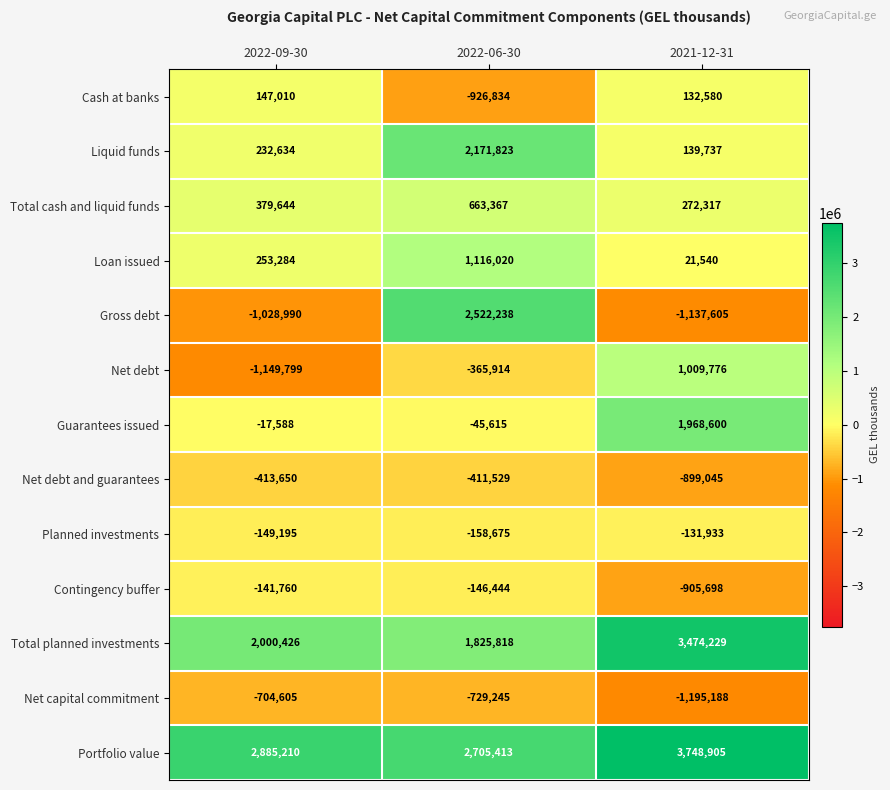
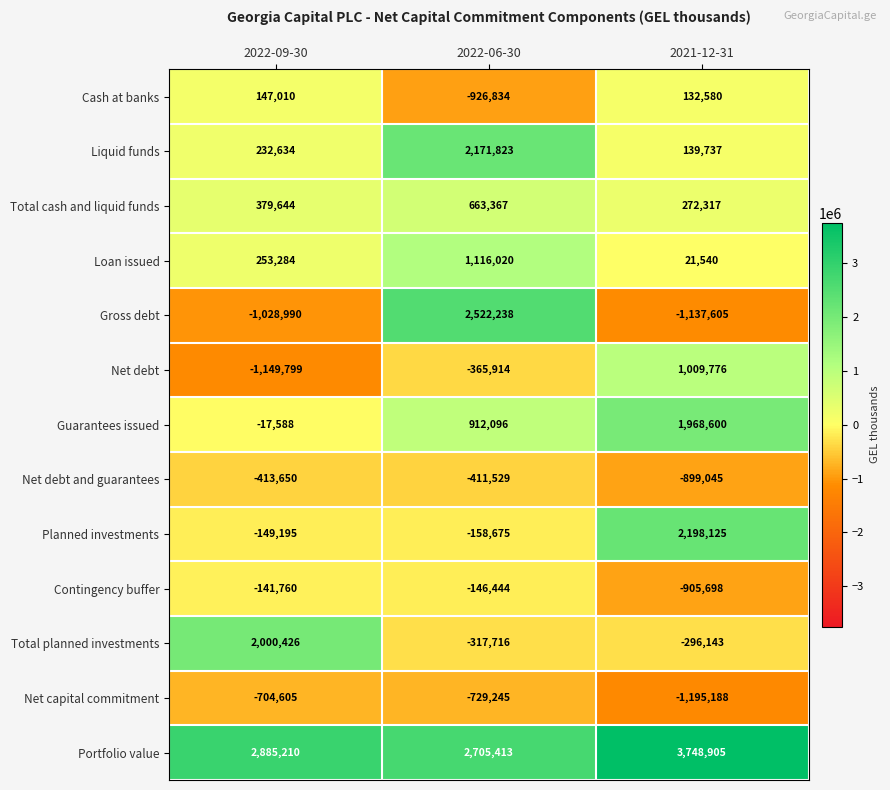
  {
    "Cash at banks": {
      "2022-09-30": "147,010",
      "2022-06-30": "-926,834",
      "2021-12-31": "132,580"
    },
    "Liquid funds": {
      "2022-09-30": "232,634",
      "2022-06-30": "2,171,823",
      "2021-12-31": "139,737"
    },
    "Total cash and liquid funds": {
      "2022-09-30": "379,644",
      "2022-06-30": "663,367",
      "2021-12-31": "272,317"
    },
    "Loan issued": {
      "2022-09-30": "253,284",
      "2022-06-30": "1,116,020",
      "2021-12-31": "21,540"
    },
    "Gross debt": {
      "2022-09-30": "-1,028,990",
      "2022-06-30": "2,522,238",
      "2021-12-31": "-1,137,605"
    },
    "Net debt": {
      "2022-09-30": "-1,149,799",
      "2022-06-30": "-365,914",
      "2021-12-31": "1,009,776"
    },
    "Guarantees issued": {
      "2022-09-30": "-17,588",
-     "2022-06-30": "-45,615",
+     "2022-06-30": "912,096",
      "2021-12-31": "1,968,600"
    },
    "Net debt and guarantees": {
      "2022-09-30": "-413,650",
      "2022-06-30": "-411,529",
      "2021-12-31": "-899,045"
    },
    "Planned investments": {
      "2022-09-30": "-149,195",
      "2022-06-30": "-158,675",
-     "2021-12-31": "-131,933"
+     "2021-12-31": "2,198,125"
    },
    "Contingency buffer": {
      "2022-09-30": "-141,760",
      "2022-06-30": "-146,444",
      "2021-12-31": "-905,698"
    },
    "Total planned investments": {
      "2022-09-30": "2,000,426",
-     "2022-06-30": "1,825,818",
-     "2021-12-31": "3,474,229"
+     "2022-06-30": "-317,716",
+     "2021-12-31": "-296,143"
    },
    "Net capital commitment": {
      "2022-09-30": "-704,605",
      "2022-06-30": "-729,245",
      "2021-12-31": "-1,195,188"
    },
    "Portfolio value": {
      "2022-09-30": "2,885,210",
      "2022-06-30": "2,705,413",
      "2021-12-31": "3,748,905"
    }
  }
